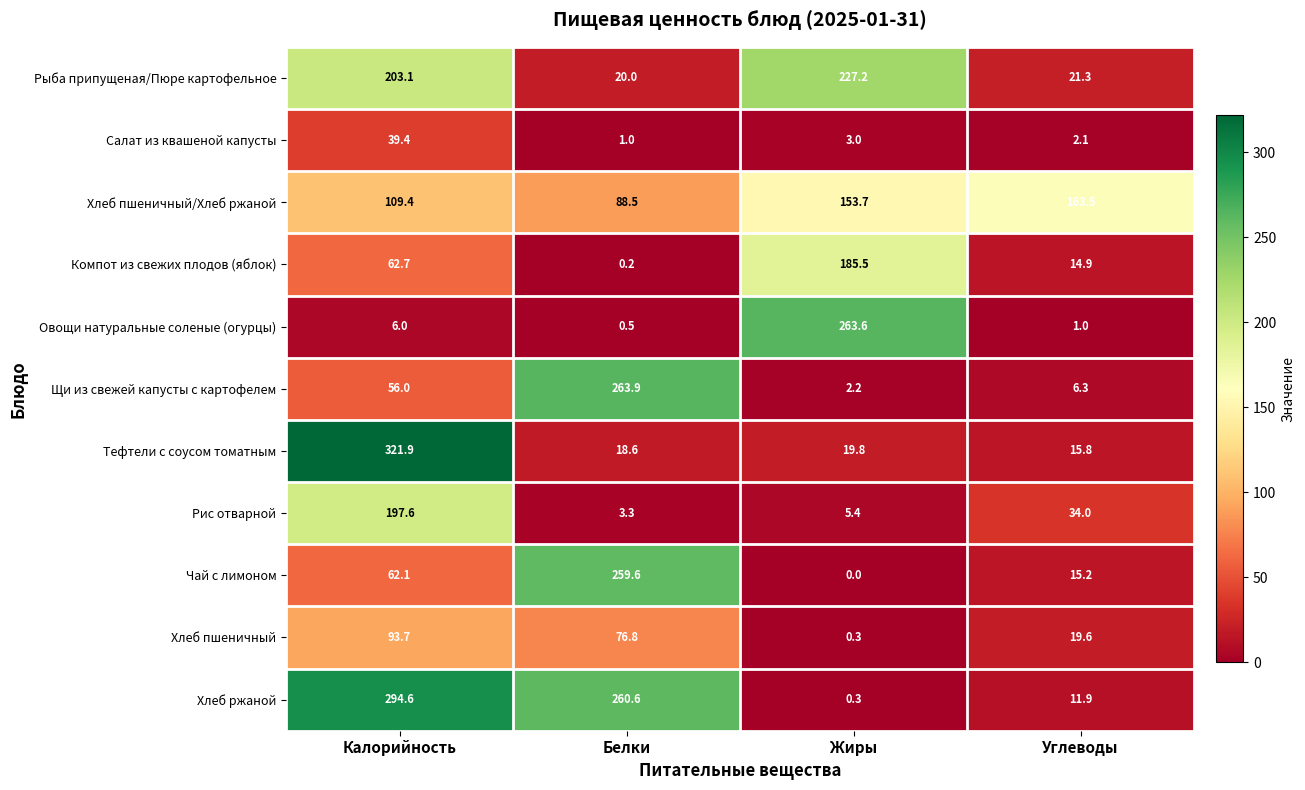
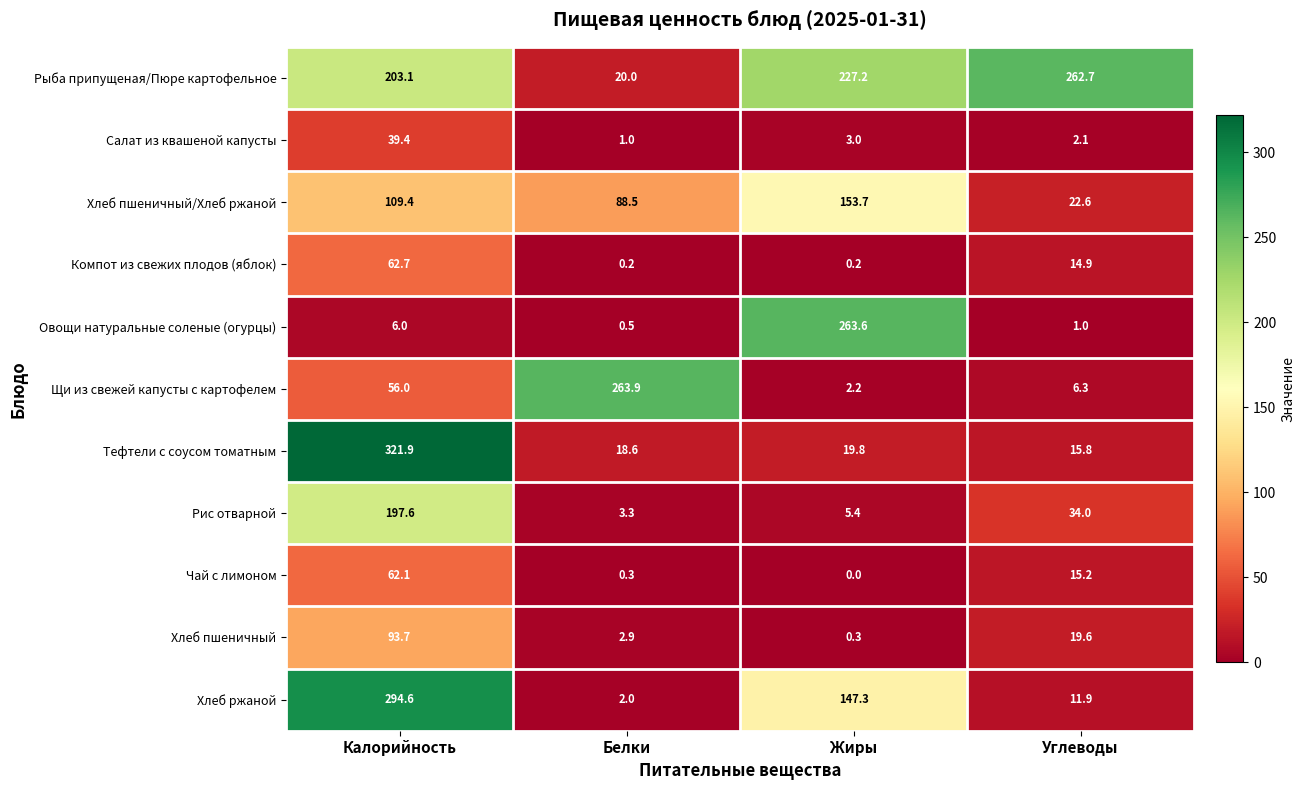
  {
    "Рыба припущеная/Пюре картофельное": {
      "Калорийность": 203.1,
      "Белки": 20.0,
      "Жиры": 227.2,
-     "Углеводы": 21.3
+     "Углеводы": 262.7
    },
    "Салат из квашеной капусты": {
      "Калорийность": 39.4,
      "Белки": 1.0,
      "Жиры": 3.0,
      "Углеводы": 2.1
    },
    "Хлеб пшеничный/Хлеб ржаной": {
      "Калорийность": 109.4,
      "Белки": 88.5,
      "Жиры": 153.7,
-     "Углеводы": 163.5
+     "Углеводы": 22.6
    },
    "Компот из свежих плодов (яблок)": {
      "Калорийность": 62.7,
      "Белки": 0.2,
-     "Жиры": 185.5,
+     "Жиры": 0.2,
      "Углеводы": 14.9
    },
    "Овощи натуральные соленые (огурцы)": {
      "Калорийность": 6.0,
      "Белки": 0.5,
      "Жиры": 263.6,
      "Углеводы": 1.0
    },
    "Щи из свежей капусты с картофелем": {
      "Калорийность": 56.0,
      "Белки": 263.9,
      "Жиры": 2.2,
      "Углеводы": 6.3
    },
    "Тефтели с соусом томатным": {
      "Калорийность": 321.9,
      "Белки": 18.6,
      "Жиры": 19.8,
      "Углеводы": 15.8
    },
    "Рис отварной": {
      "Калорийность": 197.6,
      "Белки": 3.3,
      "Жиры": 5.4,
      "Углеводы": 34.0
    },
    "Чай с лимоном": {
      "Калорийность": 62.1,
-     "Белки": 259.6,
+     "Белки": 0.3,
      "Жиры": 0.0,
      "Углеводы": 15.2
    },
    "Хлеб пшеничный": {
      "Калорийность": 93.7,
-     "Белки": 76.8,
+     "Белки": 2.9,
      "Жиры": 0.3,
      "Углеводы": 19.6
    },
    "Хлеб ржаной": {
      "Калорийность": 294.6,
-     "Белки": 260.6,
-     "Жиры": 0.3,
+     "Белки": 2.0,
+     "Жиры": 147.3,
      "Углеводы": 11.9
    }
  }
